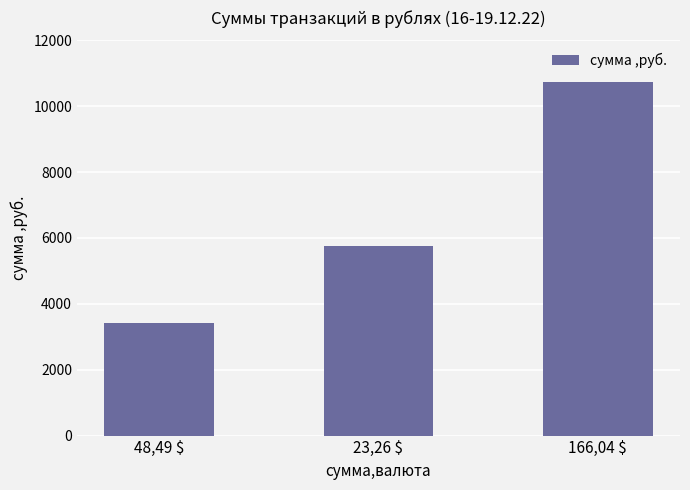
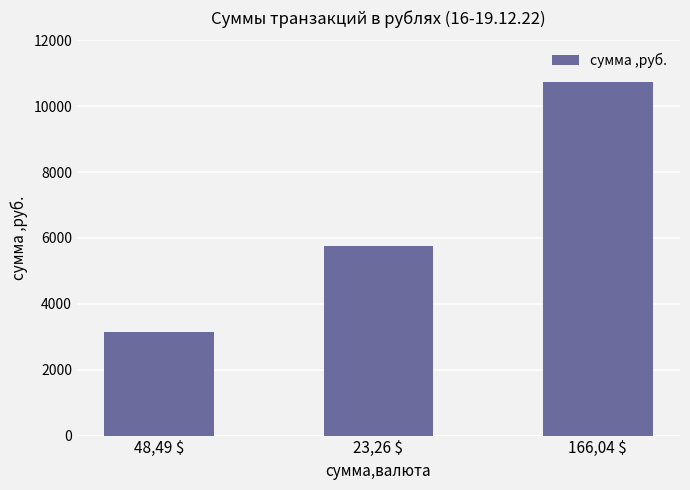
  {
-   "48,49 $": 3400,
+   "48,49 $": 3100,
    "23,26 $": 5800,
    "166,04 $": 10700
  }
